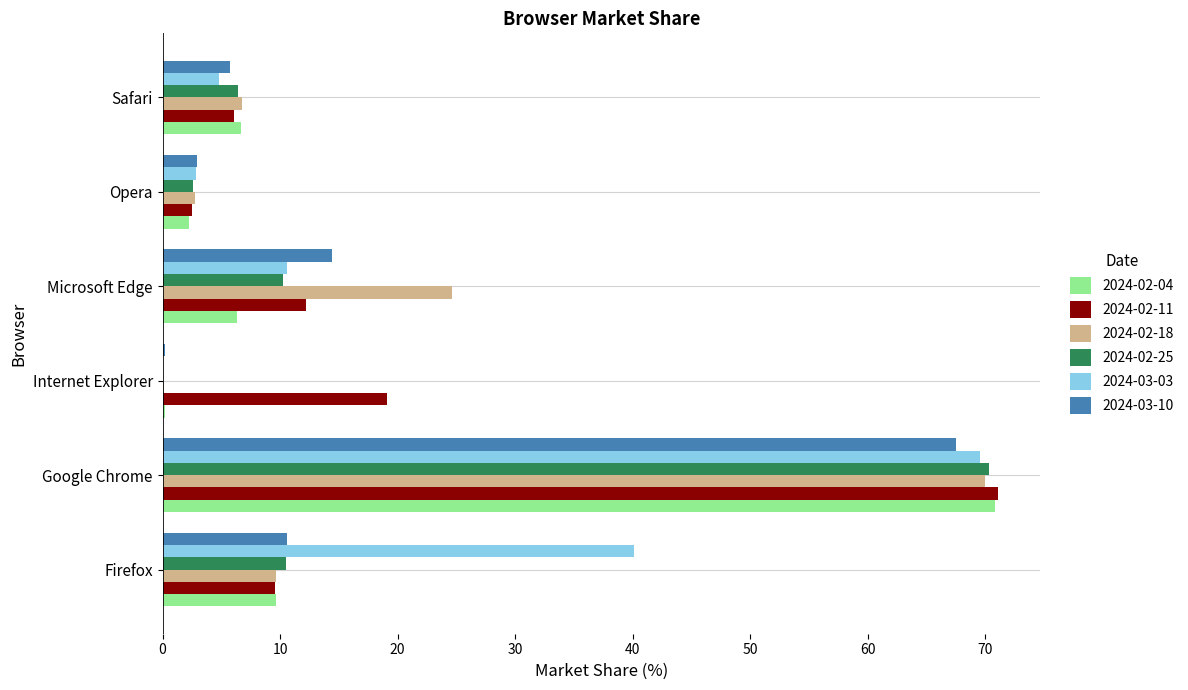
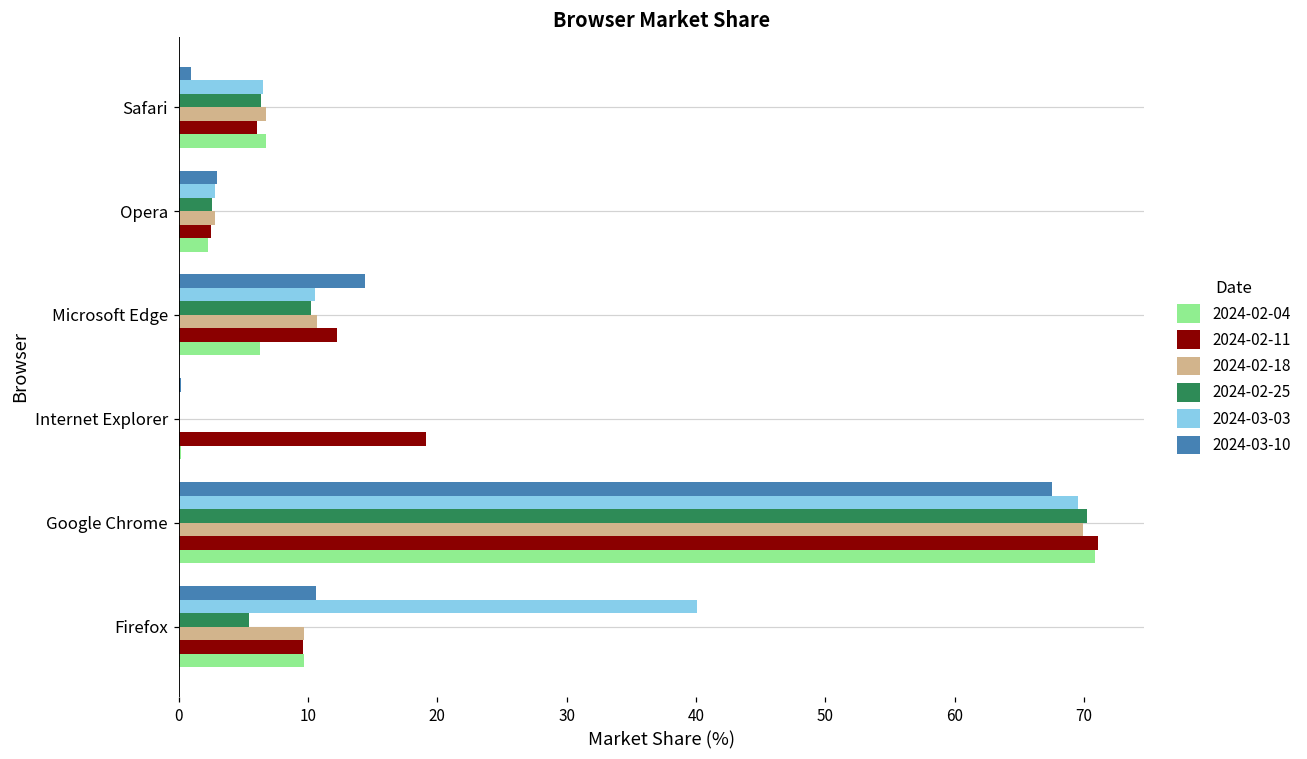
  {
    "2024-02-04": {
      "Safari": 6.7,
      "Opera": 2.3,
      "Microsoft Edge": 6.3,
      "Google Chrome": 70.9,
      "Firefox": 9.7
    },
    "2024-02-11": {
      "Safari": 6.1,
      "Opera": 2.5,
      "Microsoft Edge": 12.2,
      "Internet Explorer": 19.1,
      "Google Chrome": 71.1,
      "Firefox": 9.6
    },
    "2024-02-18": {
      "Safari": 6.8,
      "Opera": 2.8,
-     "Microsoft Edge": 24.6,
+     "Microsoft Edge": 10.7,
      "Google Chrome": 70.0,
      "Firefox": 9.7
    },
    "2024-02-25": {
      "Safari": 6.4,
      "Opera": 2.6,
      "Microsoft Edge": 10.2,
      "Google Chrome": 70.3,
-     "Firefox": 10.5
+     "Firefox": 5.4
    },
    "2024-03-03": {
-     "Safari": 4.8,
+     "Safari": 6.6,
      "Opera": 2.8,
      "Microsoft Edge": 10.6,
      "Google Chrome": 69.5,
      "Firefox": 40.1
    },
    "2024-03-10": {
-     "Safari": 5.8,
+     "Safari": 1.0,
      "Opera": 2.9,
      "Microsoft Edge": 14.4,
      "Google Chrome": 67.5,
      "Firefox": 10.6
    }
  }
